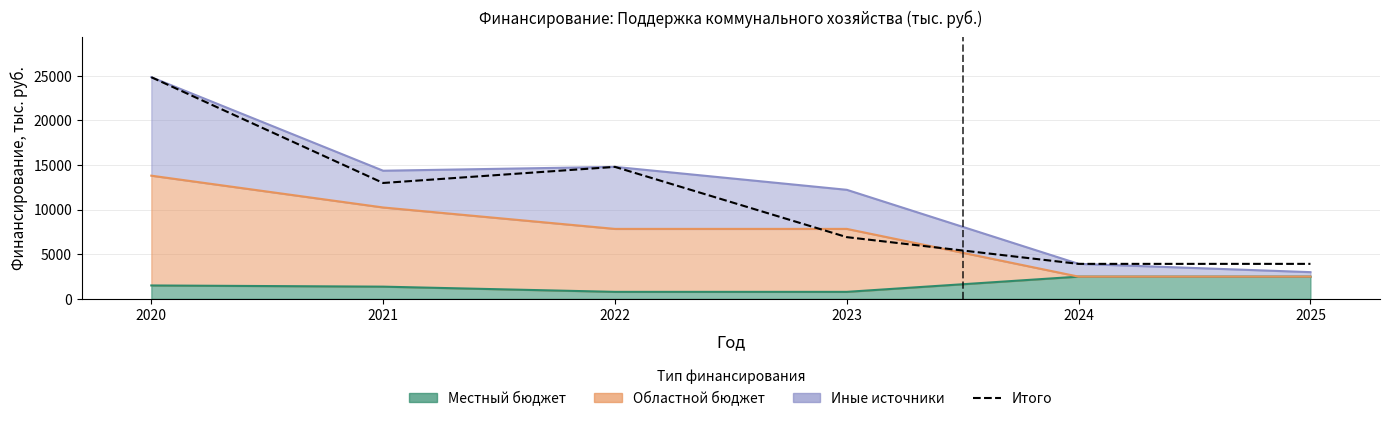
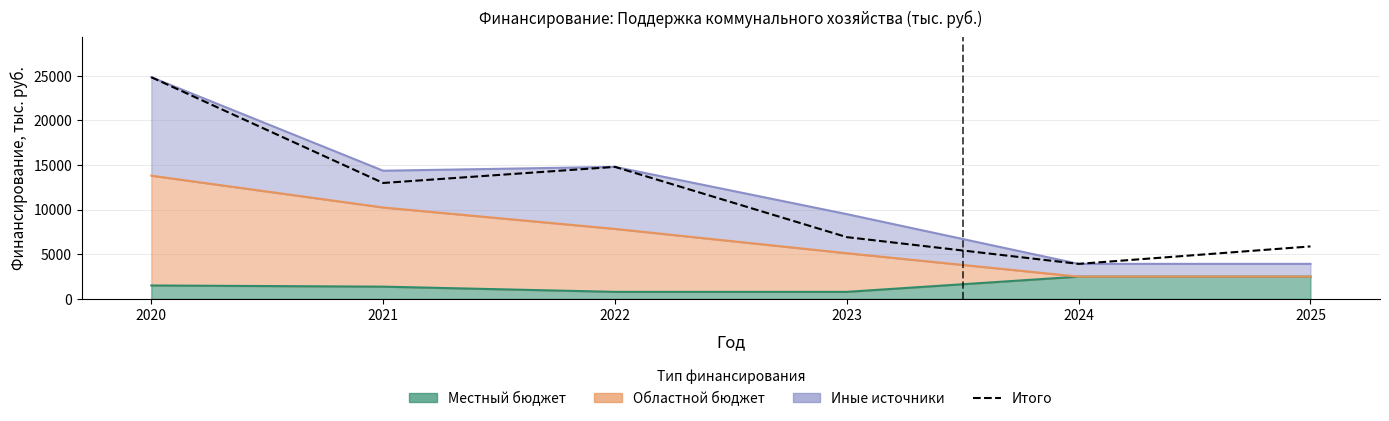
  {
    "Местный бюджет": {
      "2020": 2000,
      "2021": 1000,
      "2022": 1000,
      "2023": 1000
    },
    "Областной бюджет": {
-     "2023": 7000
+     "2023": 4000
    },
    "Иные источники": {
      "2023": 4000,
-     "2025": 500
+     "2025": 1400
    },
    "Итого": {
      "2021": 13000,
      "2023": 7000,
-     "2025": 4000
+     "2025": 6000
    }
  }
